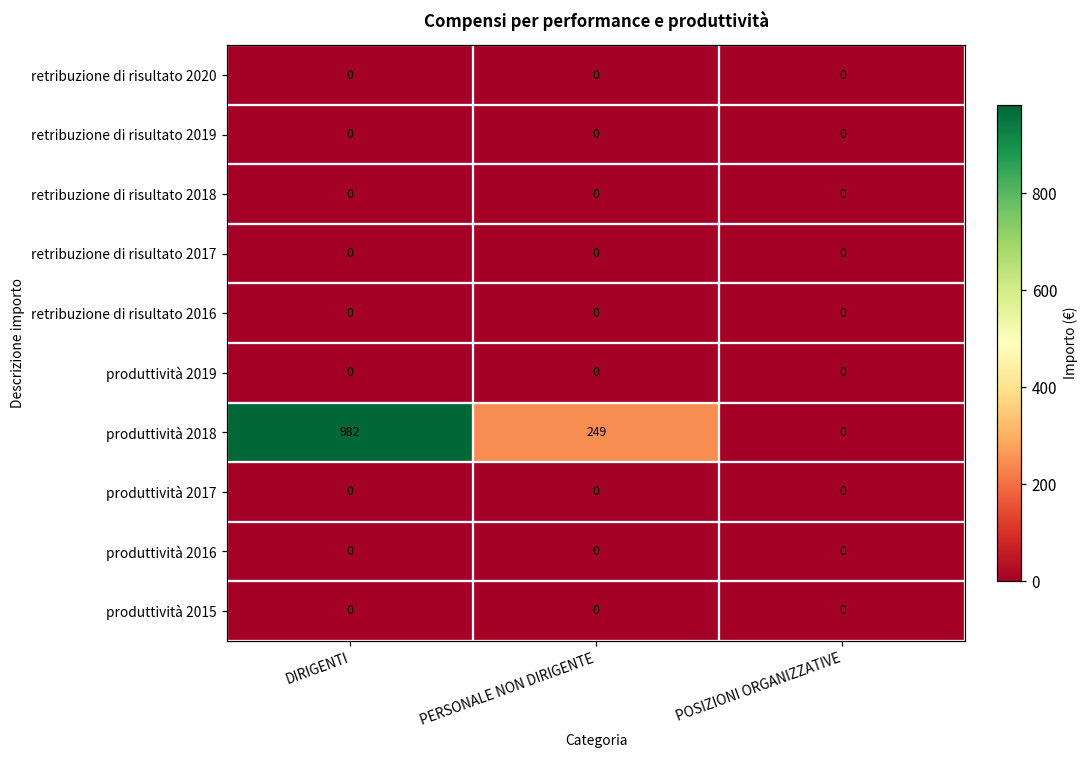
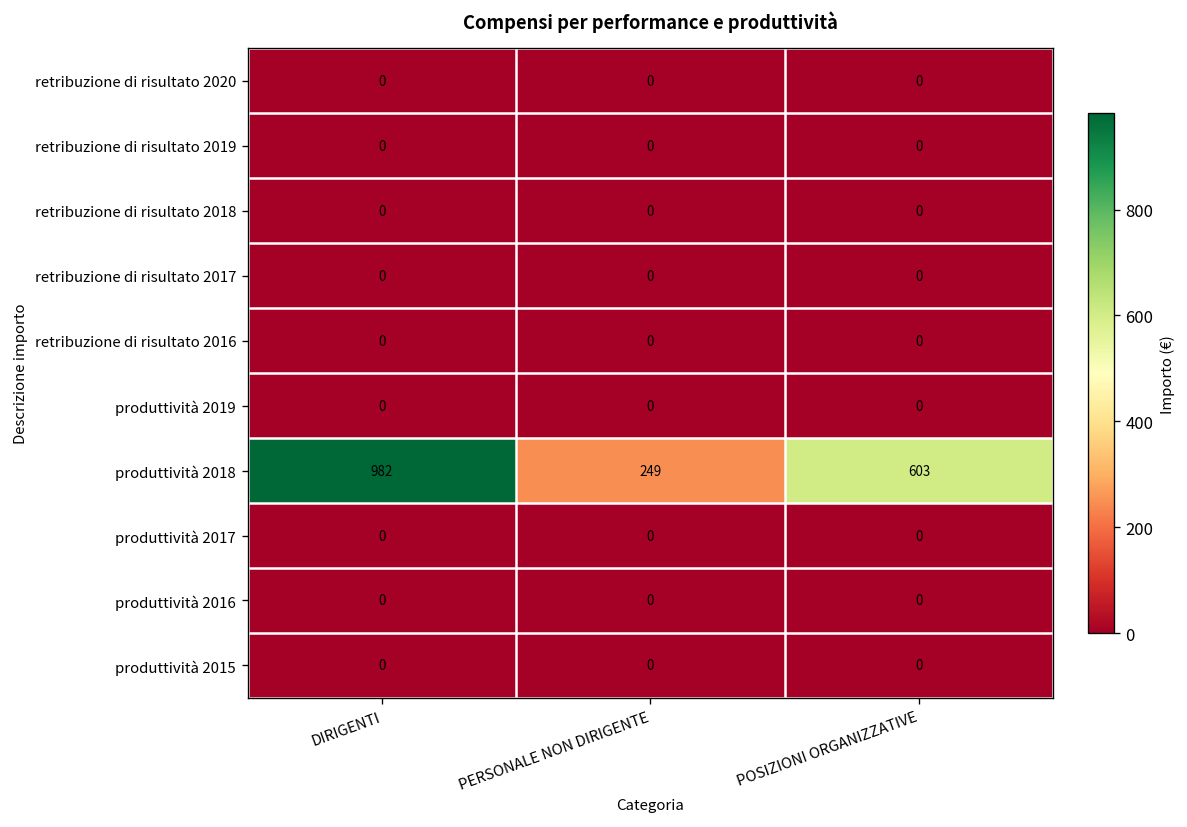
  {
    "retribuzione di risultato 2020": {
      "DIRIGENTI": 0,
      "PERSONALE NON DIRIGENTE": 0,
      "POSIZIONI ORGANIZZATIVE": 0
    },
    "retribuzione di risultato 2019": {
      "DIRIGENTI": 0,
      "PERSONALE NON DIRIGENTE": 0,
      "POSIZIONI ORGANIZZATIVE": 0
    },
    "retribuzione di risultato 2018": {
      "DIRIGENTI": 0,
      "PERSONALE NON DIRIGENTE": 0,
      "POSIZIONI ORGANIZZATIVE": 0
    },
    "retribuzione di risultato 2017": {
      "DIRIGENTI": 0,
      "PERSONALE NON DIRIGENTE": 0,
      "POSIZIONI ORGANIZZATIVE": 0
    },
    "retribuzione di risultato 2016": {
      "DIRIGENTI": 0,
      "PERSONALE NON DIRIGENTE": 0,
      "POSIZIONI ORGANIZZATIVE": 0
    },
    "produttività 2019": {
      "DIRIGENTI": 0,
      "PERSONALE NON DIRIGENTE": 0,
      "POSIZIONI ORGANIZZATIVE": 0
    },
    "produttività 2018": {
      "DIRIGENTI": 982,
      "PERSONALE NON DIRIGENTE": 249,
-     "POSIZIONI ORGANIZZATIVE": 0
+     "POSIZIONI ORGANIZZATIVE": 603
    },
    "produttività 2017": {
      "DIRIGENTI": 0,
      "PERSONALE NON DIRIGENTE": 0,
      "POSIZIONI ORGANIZZATIVE": 0
    },
    "produttività 2016": {
      "DIRIGENTI": 0,
      "PERSONALE NON DIRIGENTE": 0,
      "POSIZIONI ORGANIZZATIVE": 0
    },
    "produttività 2015": {
      "DIRIGENTI": 0,
      "PERSONALE NON DIRIGENTE": 0,
      "POSIZIONI ORGANIZZATIVE": 0
    }
  }
